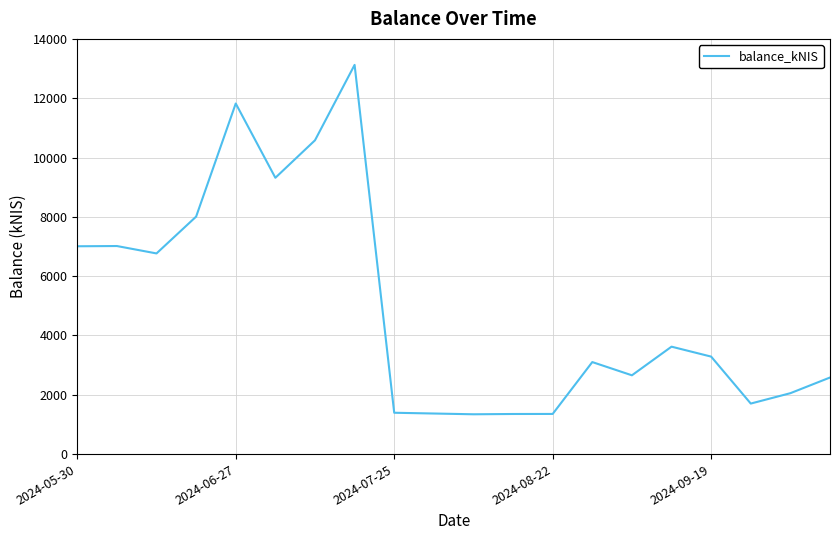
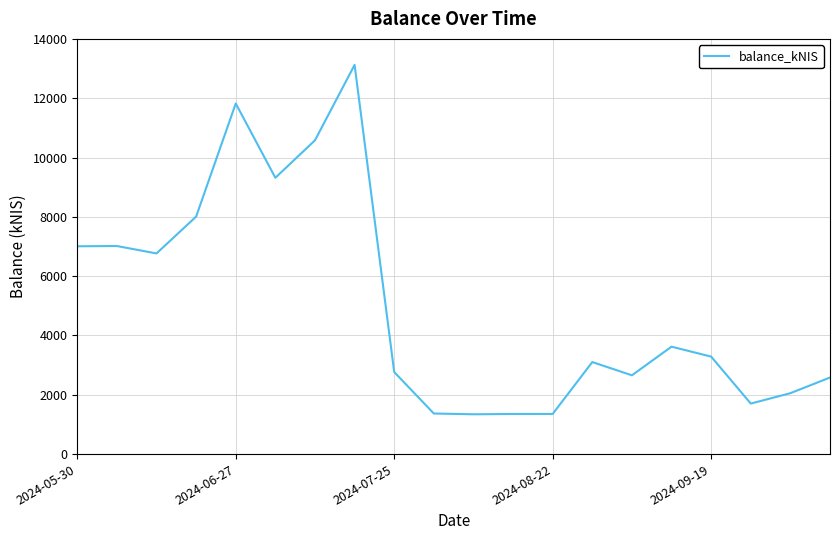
  {
    "2024-05-30": 7000,
    "2024-06-27": 11800,
-   "2024-07-25": 1400,
+   "2024-07-25": 2800,
    "2024-08-22": 1400,
    "2024-09-19": 3300
  }
